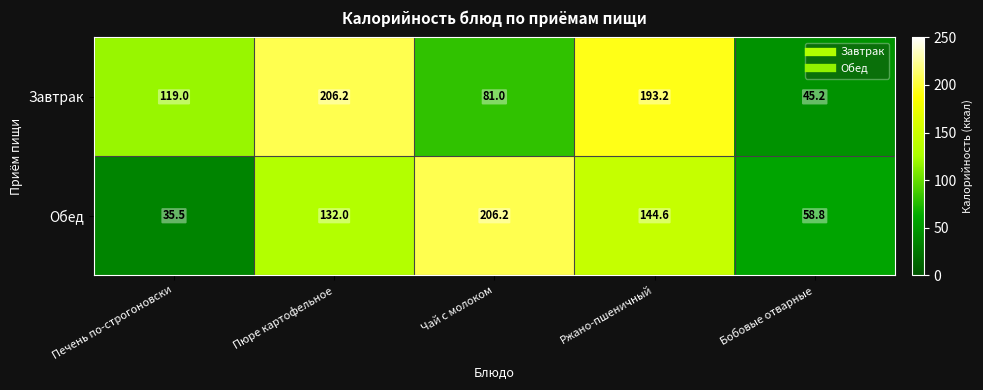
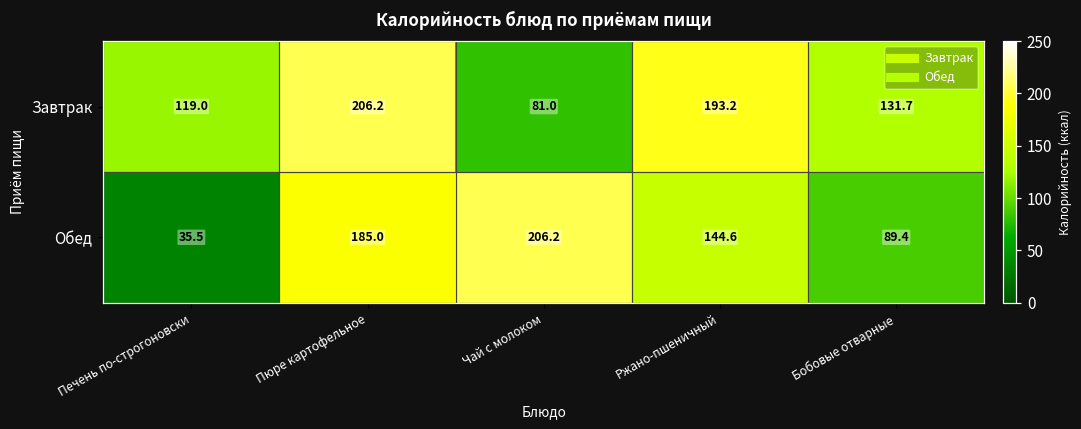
  {
    "Завтрак": {
-     "Бобовые отварные": 45.2
+     "Бобовые отварные": 131.7
    },
    "Обед": {
-     "Пюре картофельное": 132.0,
-     "Бобовые отварные": 58.8
+     "Пюре картофельное": 185.0,
+     "Бобовые отварные": 89.4
    }
  }
